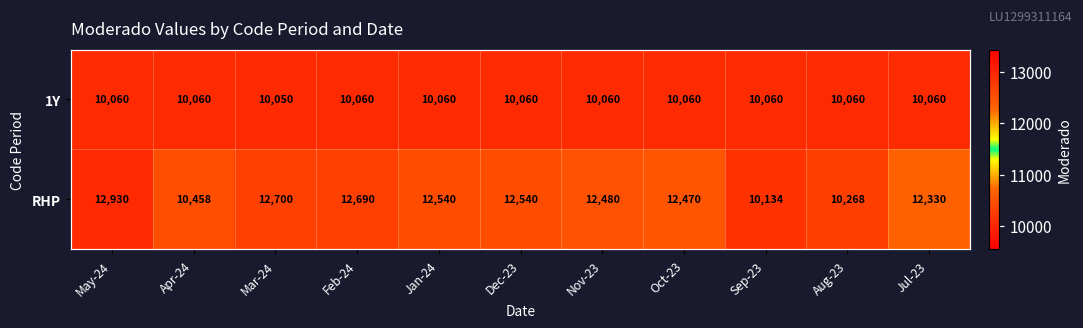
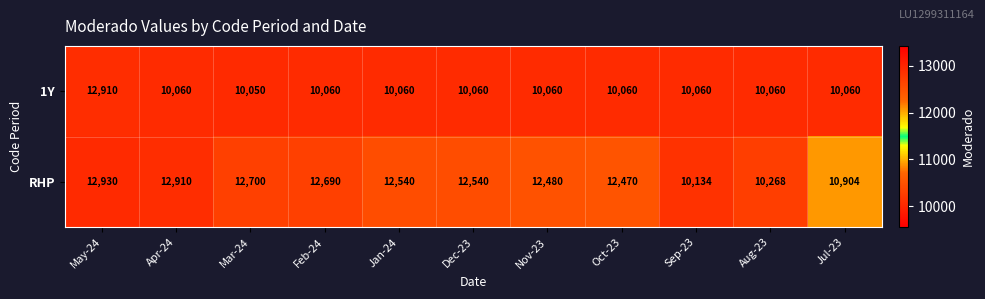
  {
    "1Y": {
-     "May-24": "10,060",
+     "May-24": "12,910",
      "Apr-24": "10,060",
      "Mar-24": "10,050",
      "Feb-24": "10,060",
      "Jan-24": "10,060",
      "Dec-23": "10,060",
      "Nov-23": "10,060",
      "Oct-23": "10,060",
      "Sep-23": "10,060",
      "Aug-23": "10,060",
      "Jul-23": "10,060"
    },
    "RHP": {
      "May-24": "12,930",
-     "Apr-24": "10,458",
+     "Apr-24": "12,910",
      "Mar-24": "12,700",
      "Feb-24": "12,690",
      "Jan-24": "12,540",
      "Dec-23": "12,540",
      "Nov-23": "12,480",
      "Oct-23": "12,470",
      "Sep-23": "10,134",
      "Aug-23": "10,268",
-     "Jul-23": "12,330"
+     "Jul-23": "10,904"
    }
  }
